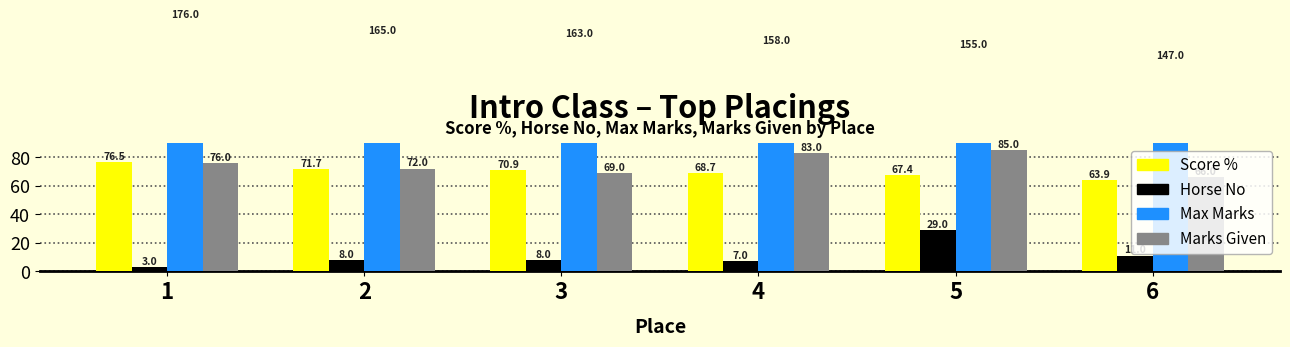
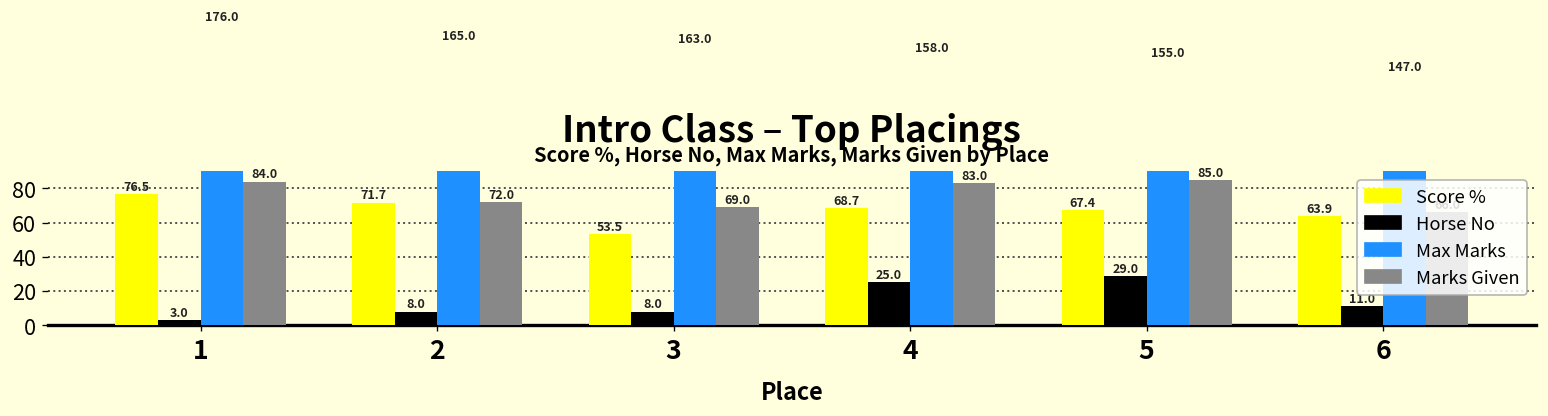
  {
    "Score %": {
      "1": 76.5,
      "2": 71.7,
-     "3": 70.9,
+     "3": 53.5,
      "4": 68.7,
      "5": 67.4,
      "6": 63.9
    },
    "Horse No": {
      "1": 3.0,
      "2": 8.0,
      "3": 8.0,
-     "4": 7.0,
+     "4": 25.0,
      "5": 29.0
    },
    "Marks Given": {
-     "1": 76.0,
+     "1": 84.0,
      "2": 72.0,
      "3": 69.0,
      "4": 83.0,
      "5": 85.0
    }
  }
